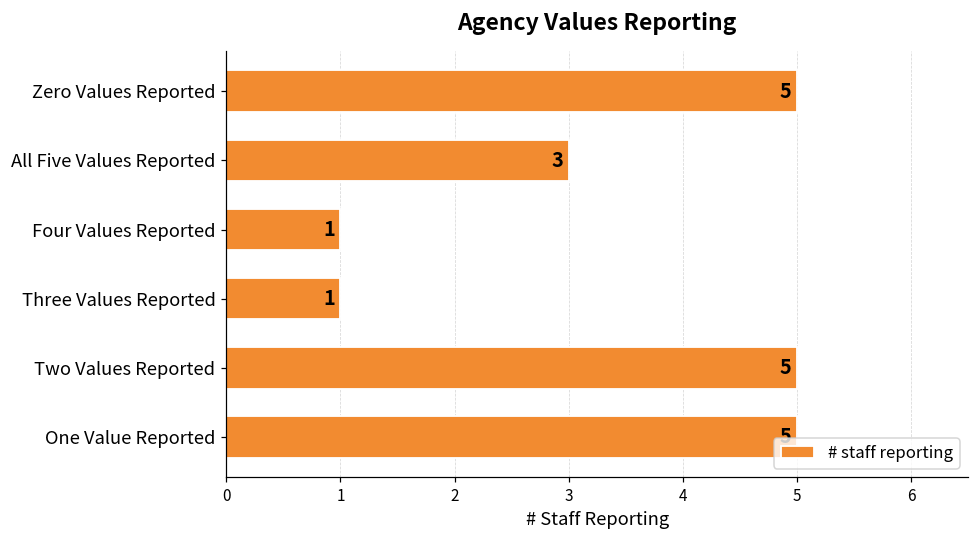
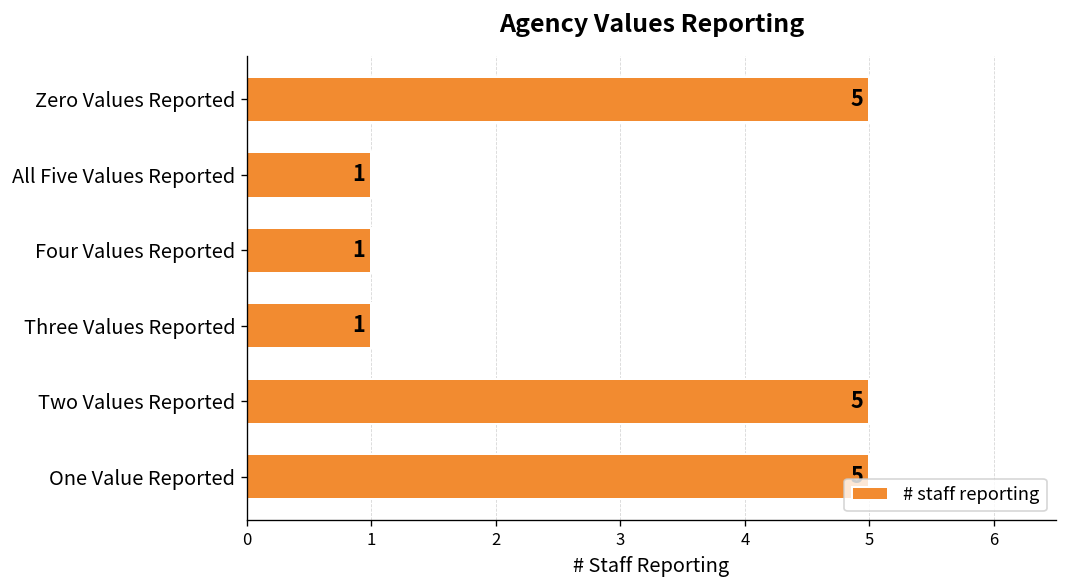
  {
    "Zero Values Reported": 5,
-   "All Five Values Reported": 3,
+   "All Five Values Reported": 1,
    "Four Values Reported": 1,
    "Three Values Reported": 1,
    "Two Values Reported": 5
  }
